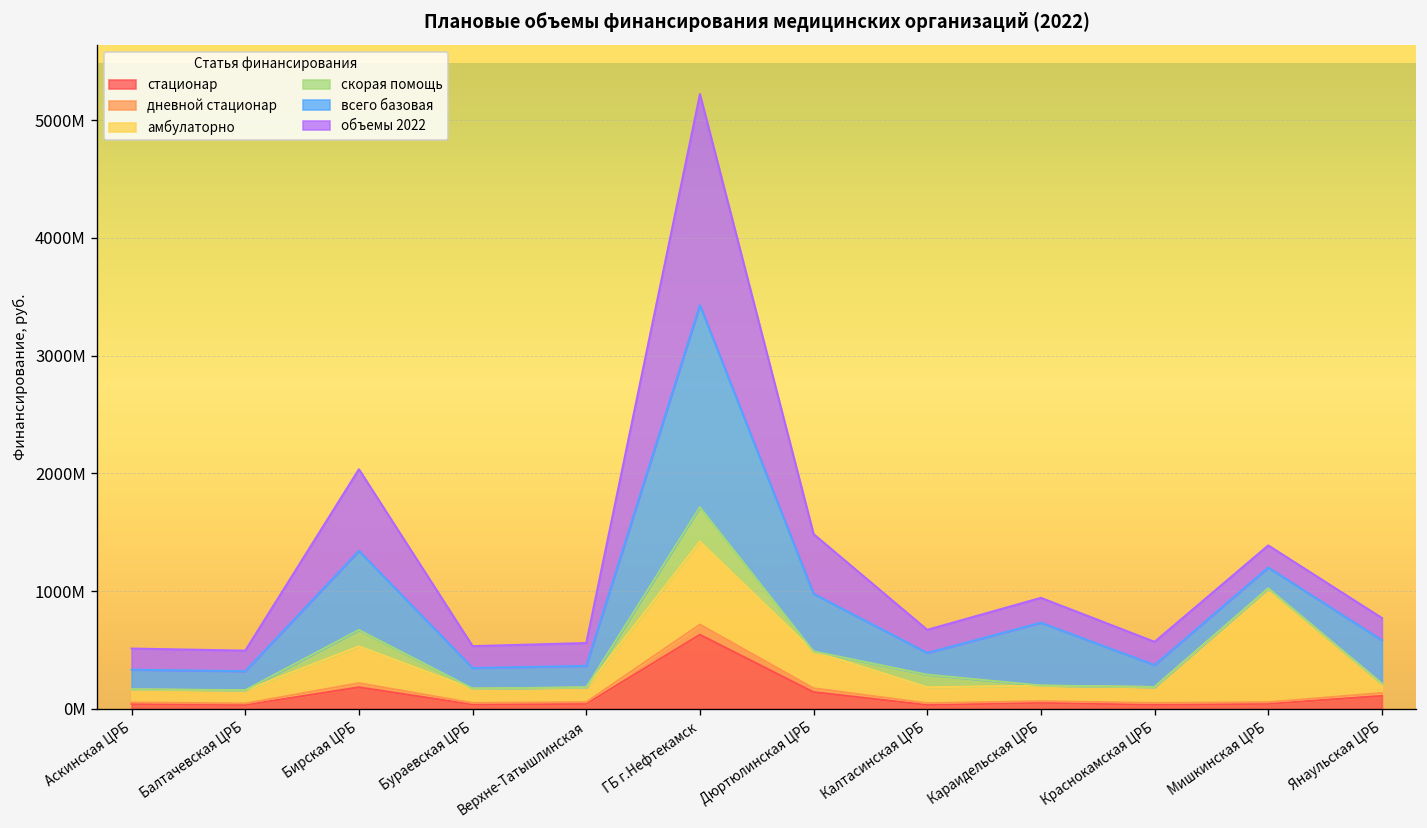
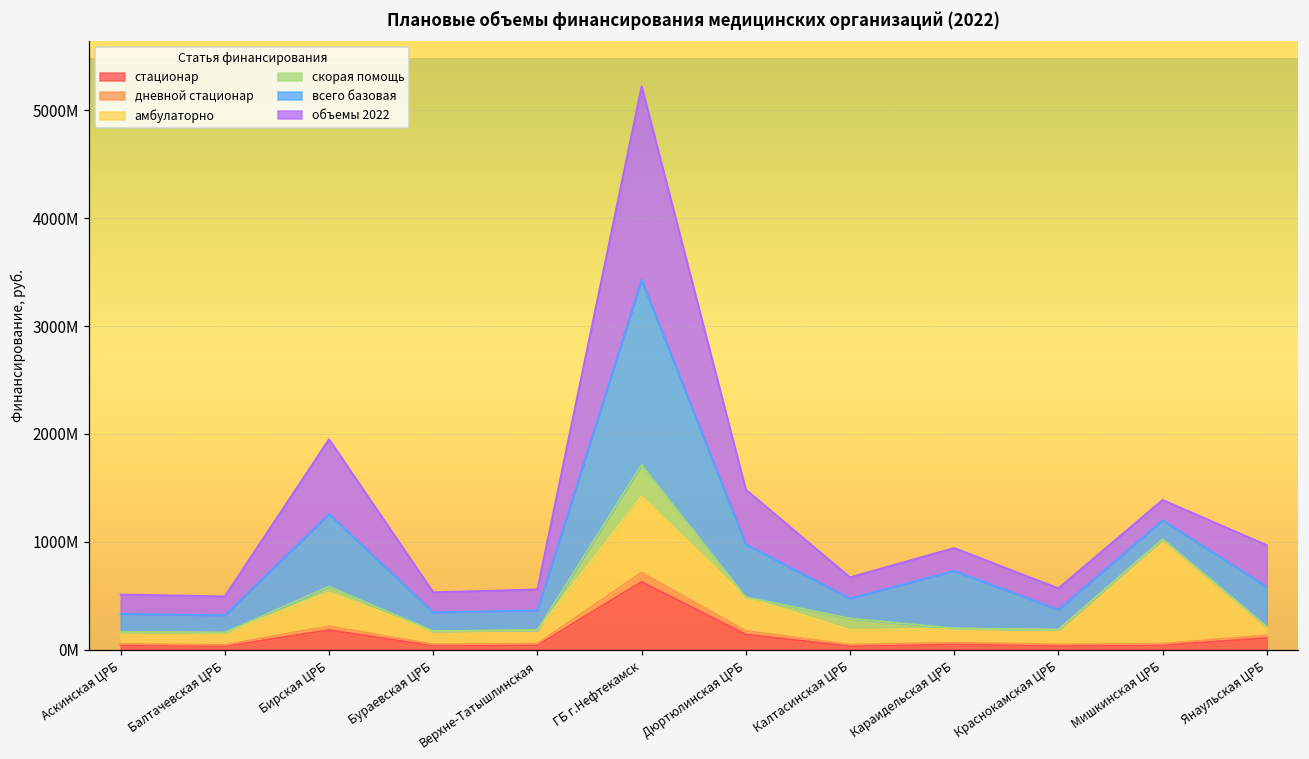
  {
    "стационар": {
      "Бирская ЦРБ": 200000000,
      "ГБ г.Нефтекамск": 600000000,
      "Дюртюлинская ЦРБ": 100000000
    },
    "дневной стационар": {
      "Бирская ЦРБ": 0,
      "ГБ г.Нефтекамск": 100000000,
      "Дюртюлинская ЦРБ": 0
    },
    "амбулаторно": {
      "Бирская ЦРБ": 300000000,
      "ГБ г.Нефтекамск": 700000000,
      "Калтасинская ЦРБ": 100000000
    },
    "скорая помощь": {
-     "Бирская ЦРБ": 140000000,
+     "Бирская ЦРБ": 60000000,
      "ГБ г.Нефтекамск": 300000000,
      "Калтасинская ЦРБ": 100000000
    },
    "всего базовая": {
      "Аскинская ЦРБ": 200000000,
      "Балтачевская ЦРБ": 200000000,
      "Бирская ЦРБ": 700000000,
      "Бураевская ЦРБ": 200000000,
      "Верхне-Татышлинская": 200000000,
      "ГБ г.Нефтекамск": 1700000000,
      "Дюртюлинская ЦРБ": 500000000,
      "Калтасинская ЦРБ": 200000000,
      "Караидельская ЦРБ": 500000000,
      "Краснокамская ЦРБ": 200000000,
      "Мишкинская ЦРБ": 200000000,
      "Янаульская ЦРБ": 400000000
    },
    "объемы 2022": {
      "Аскинская ЦРБ": 200000000,
      "Балтачевская ЦРБ": 200000000,
      "Бирская ЦРБ": 700000000,
      "Бураевская ЦРБ": 200000000,
      "Верхне-Татышлинская": 200000000,
      "ГБ г.Нефтекамск": 1800000000,
      "Дюртюлинская ЦРБ": 500000000,
      "Калтасинская ЦРБ": 200000000,
      "Караидельская ЦРБ": 200000000,
      "Краснокамская ЦРБ": 200000000,
      "Мишкинская ЦРБ": 200000000,
-     "Янаульская ЦРБ": 200000000
+     "Янаульская ЦРБ": 400000000
    }
  }
